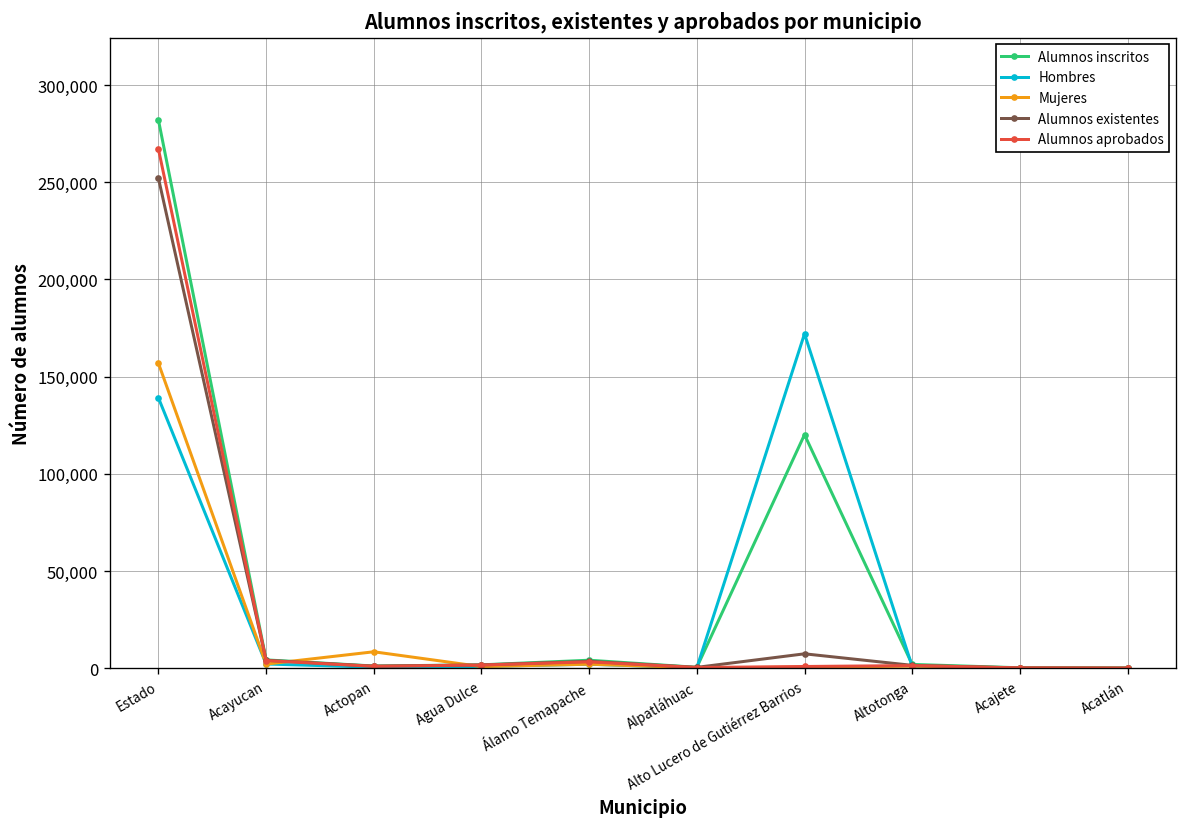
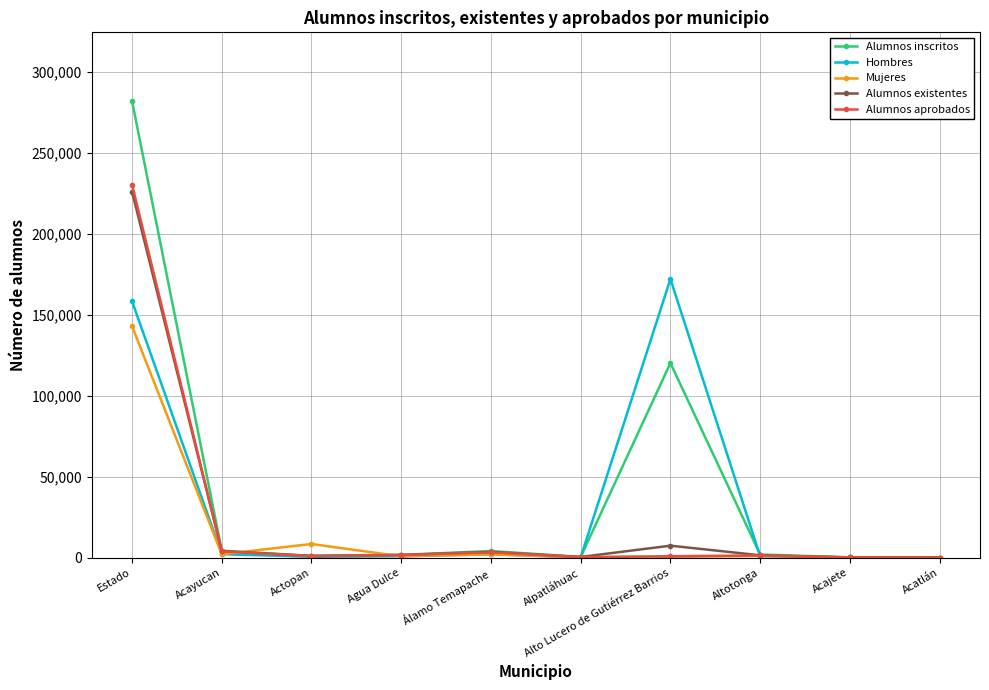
  {
    "Alumnos inscritos": {
      "Estado": "282,000",
      "Alto Lucero de Gutiérrez Barrios": "120,000"
    },
    "Hombres": {
-     "Estado": "139,000",
+     "Estado": "158,000",
      "Alto Lucero de Gutiérrez Barrios": "172,000"
    },
    "Mujeres": {
-     "Estado": "157,000",
+     "Estado": "143,000",
      "Actopan": "8,000"
    },
    "Alumnos existentes": {
-     "Estado": "252,000",
+     "Estado": "226,000",
      "Alto Lucero de Gutiérrez Barrios": "7,000"
    },
    "Alumnos aprobados": {
-     "Estado": "267,000"
+     "Estado": "230,000"
    }
  }
